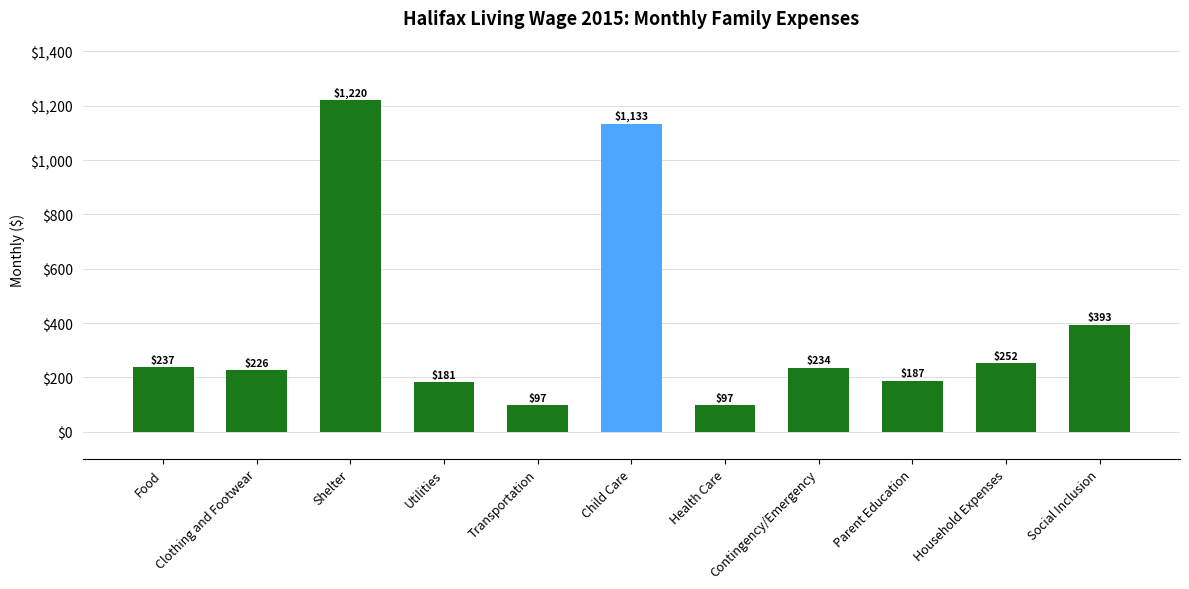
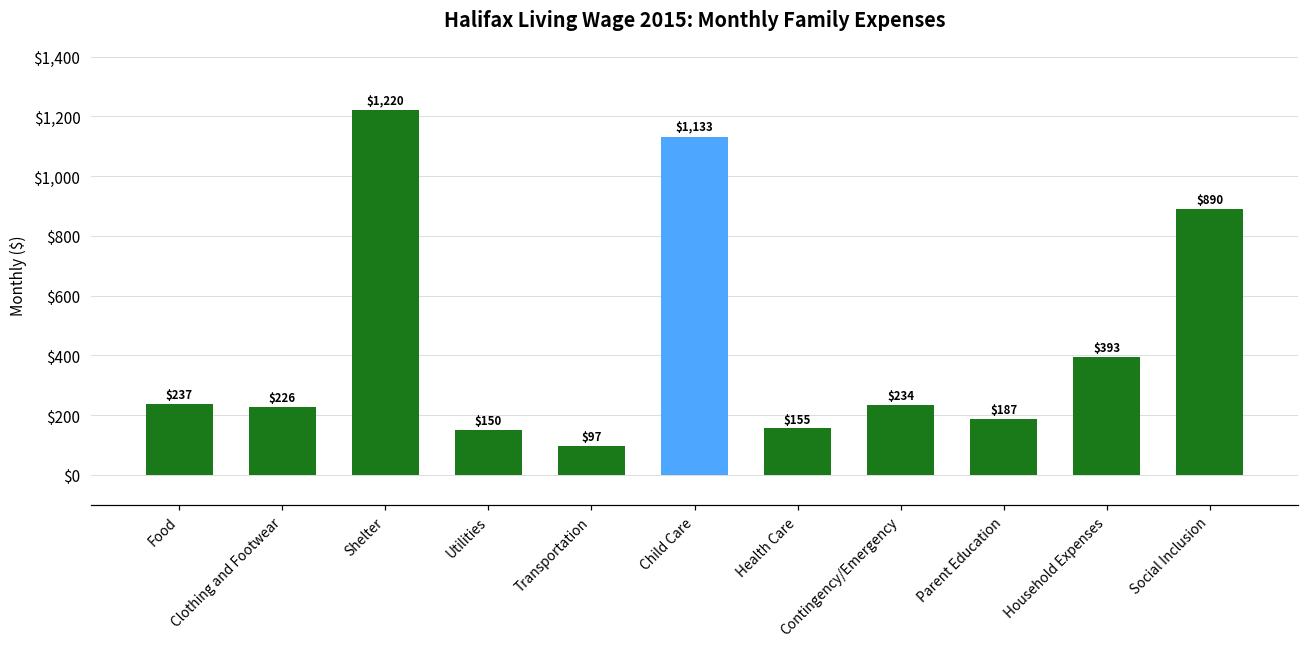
  {
    "Food": "$237",
    "Clothing and Footwear": "$226",
    "Shelter": "$1,220",
-   "Utilities": "$181",
+   "Utilities": "$150",
    "Transportation": "$97",
    "Child Care": "$1,133",
-   "Health Care": "$97",
+   "Health Care": "$155",
    "Contingency/Emergency": "$234",
    "Parent Education": "$187",
-   "Household Expenses": "$252",
-   "Social Inclusion": "$393"
+   "Household Expenses": "$393",
+   "Social Inclusion": "$890"
  }
